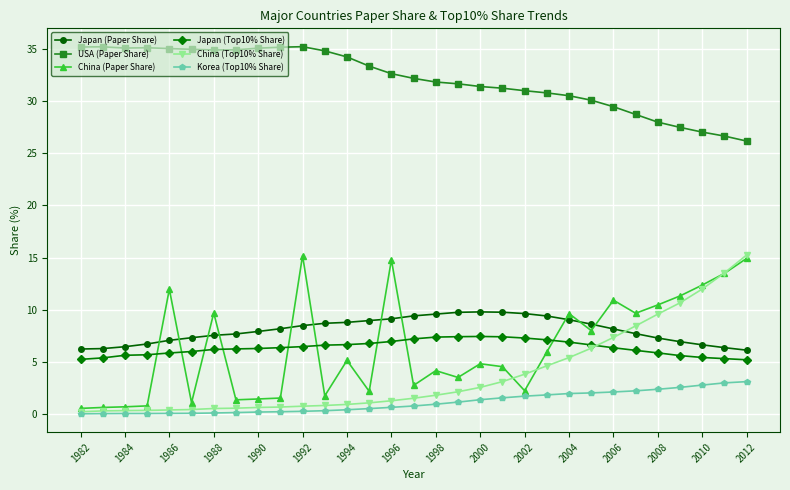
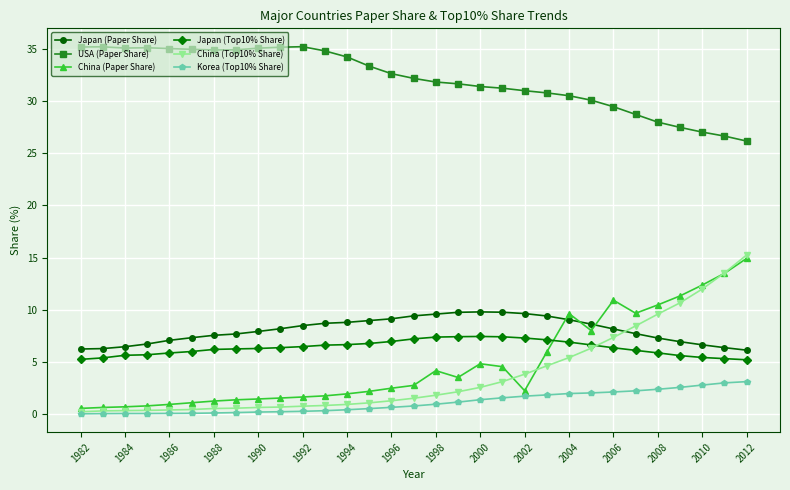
  {
    "China (Paper Share)": {
      "1982": 0.6,
      "1984": 0.7,
-     "1986": 12.0,
-     "1988": 9.7,
+     "1986": 1.0,
+     "1988": 1.3,
      "1990": 1.5,
-     "1992": 15.2,
-     "1994": 5.2,
-     "1996": 14.8,
+     "1992": 1.7,
+     "1994": 2.0,
+     "1996": 2.5,
      "1998": 4.2,
      "2000": 4.9,
      "2002": 2.3,
      "2004": 9.7,
      "2006": 10.9,
      "2008": 10.5,
      "2010": 12.4,
      "2012": 14.9
    }
  }
